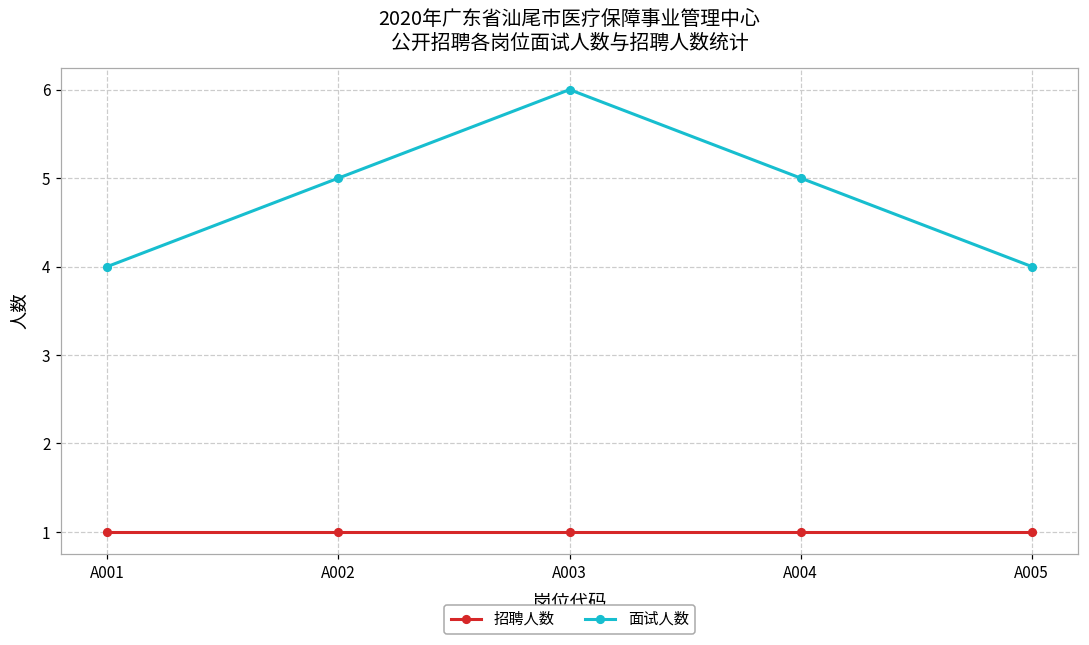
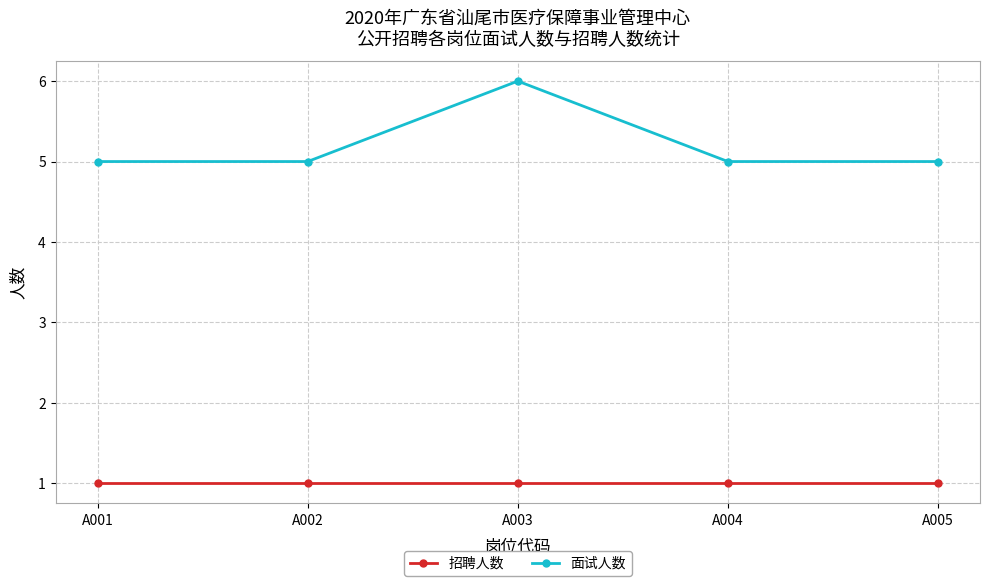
  {
    "招聘人数": {
      "A001": 1,
      "A002": 1,
      "A003": 1,
      "A004": 1,
      "A005": 1
    },
    "面试人数": {
-     "A001": 4,
+     "A001": 5,
      "A002": 5,
      "A003": 6,
      "A004": 5,
-     "A005": 4
+     "A005": 5
    }
  }
